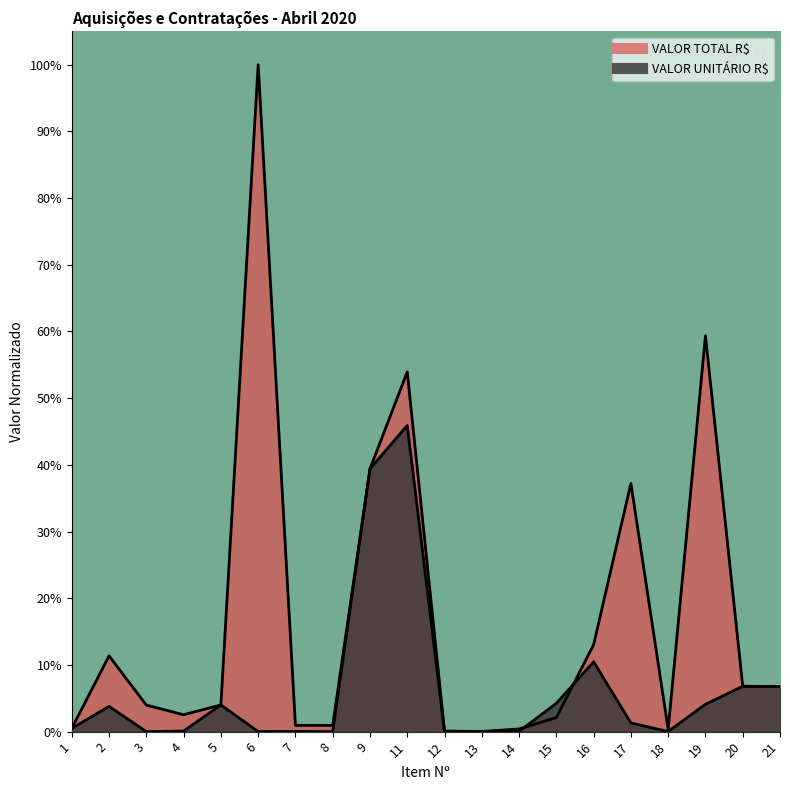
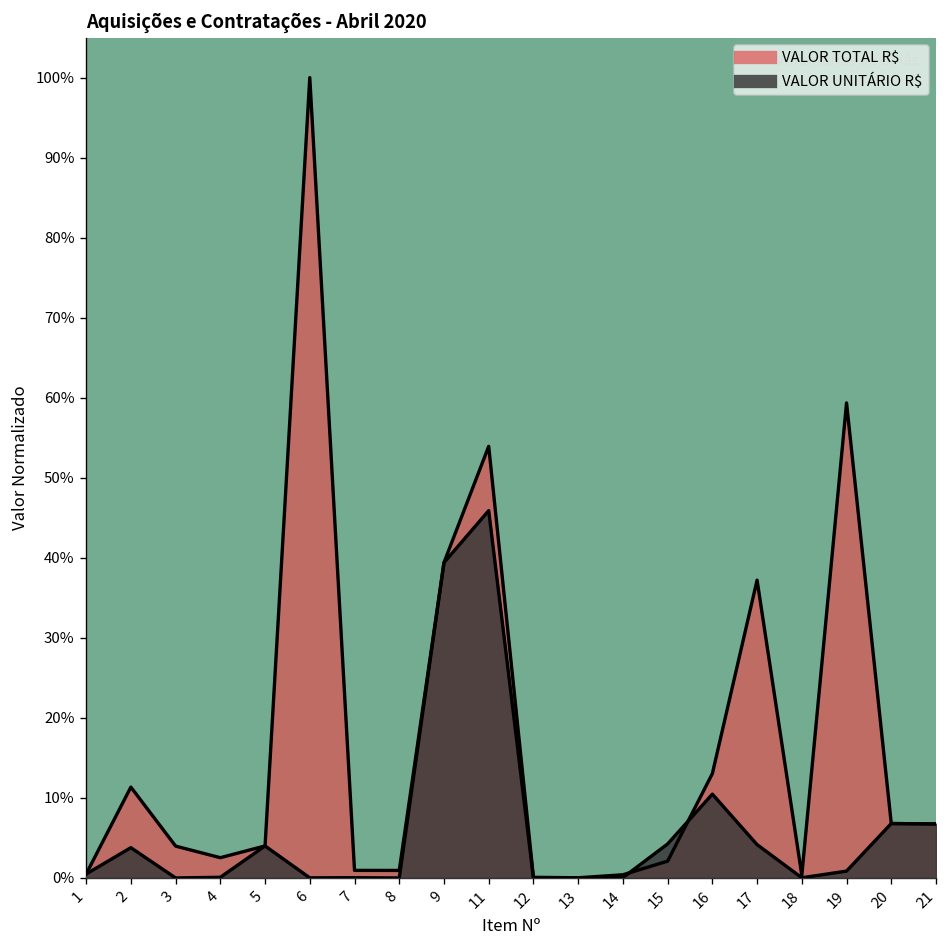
  {
    "VALOR TOTAL R$": {
      "2": "11%",
      "3": "4%",
      "4": "3%",
      "6": "100%",
      "7": "1%",
      "8": "1%",
      "11": "54%",
      "15": "2%",
      "16": "13%",
      "17": "37%",
      "19": "59%"
    },
    "VALOR UNITÁRIO R$": {
      "2": "4%",
      "3": "0%",
      "4": "0%",
      "6": "0%",
      "7": "0%",
      "8": "0%",
      "11": "46%",
      "15": "4%",
      "16": "10%",
-     "17": "1%",
-     "19": "4%"
+     "17": "4%",
+     "19": "1%"
    }
  }
